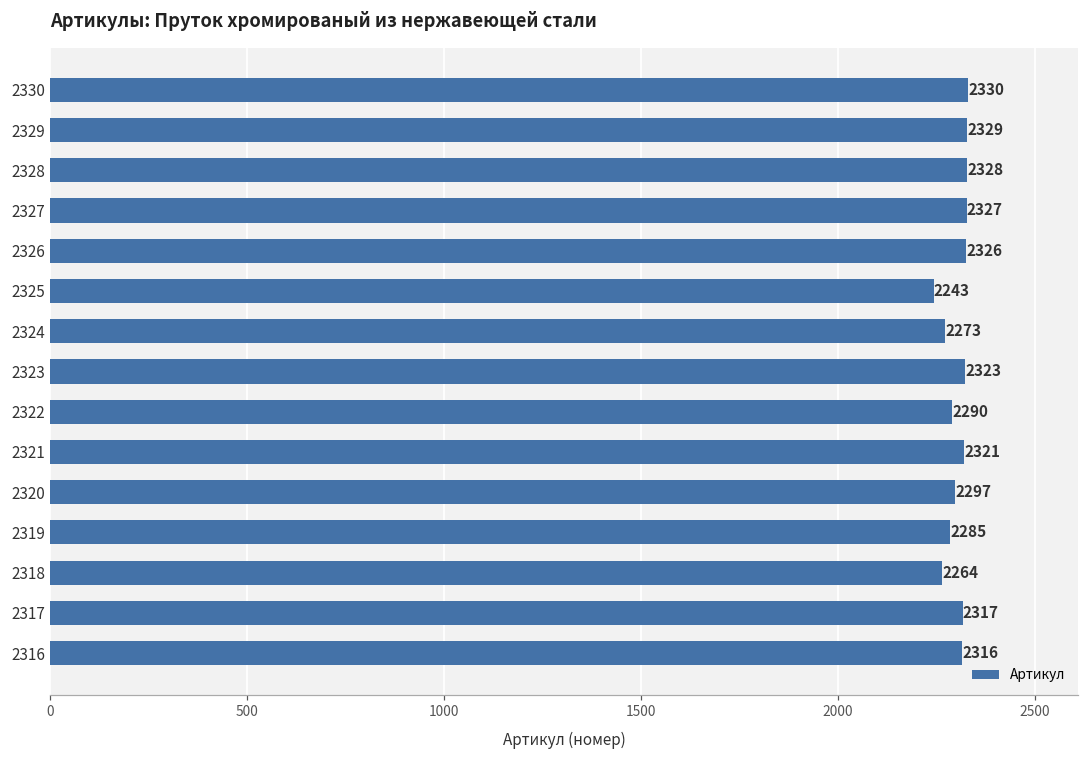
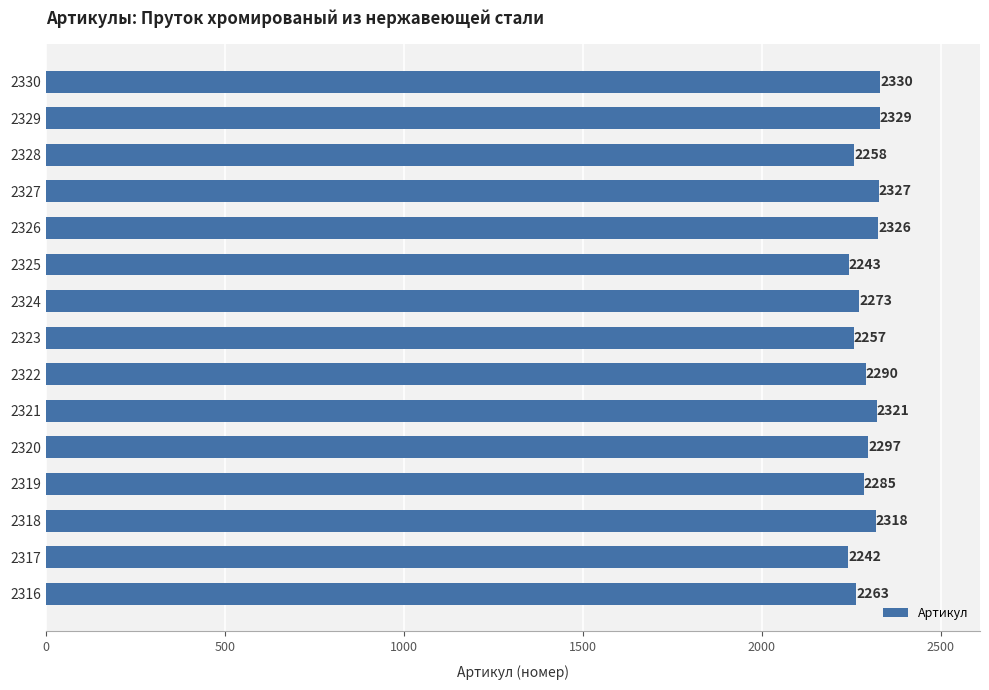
  {
    "2330": 2330,
    "2329": 2329,
-   "2328": 2328,
+   "2328": 2258,
    "2327": 2327,
    "2326": 2326,
    "2325": 2243,
    "2324": 2273,
-   "2323": 2323,
+   "2323": 2257,
    "2322": 2290,
    "2321": 2321,
    "2320": 2297,
    "2319": 2285,
-   "2318": 2264,
-   "2317": 2317,
-   "2316": 2316
+   "2318": 2318,
+   "2317": 2242,
+   "2316": 2263
  }
